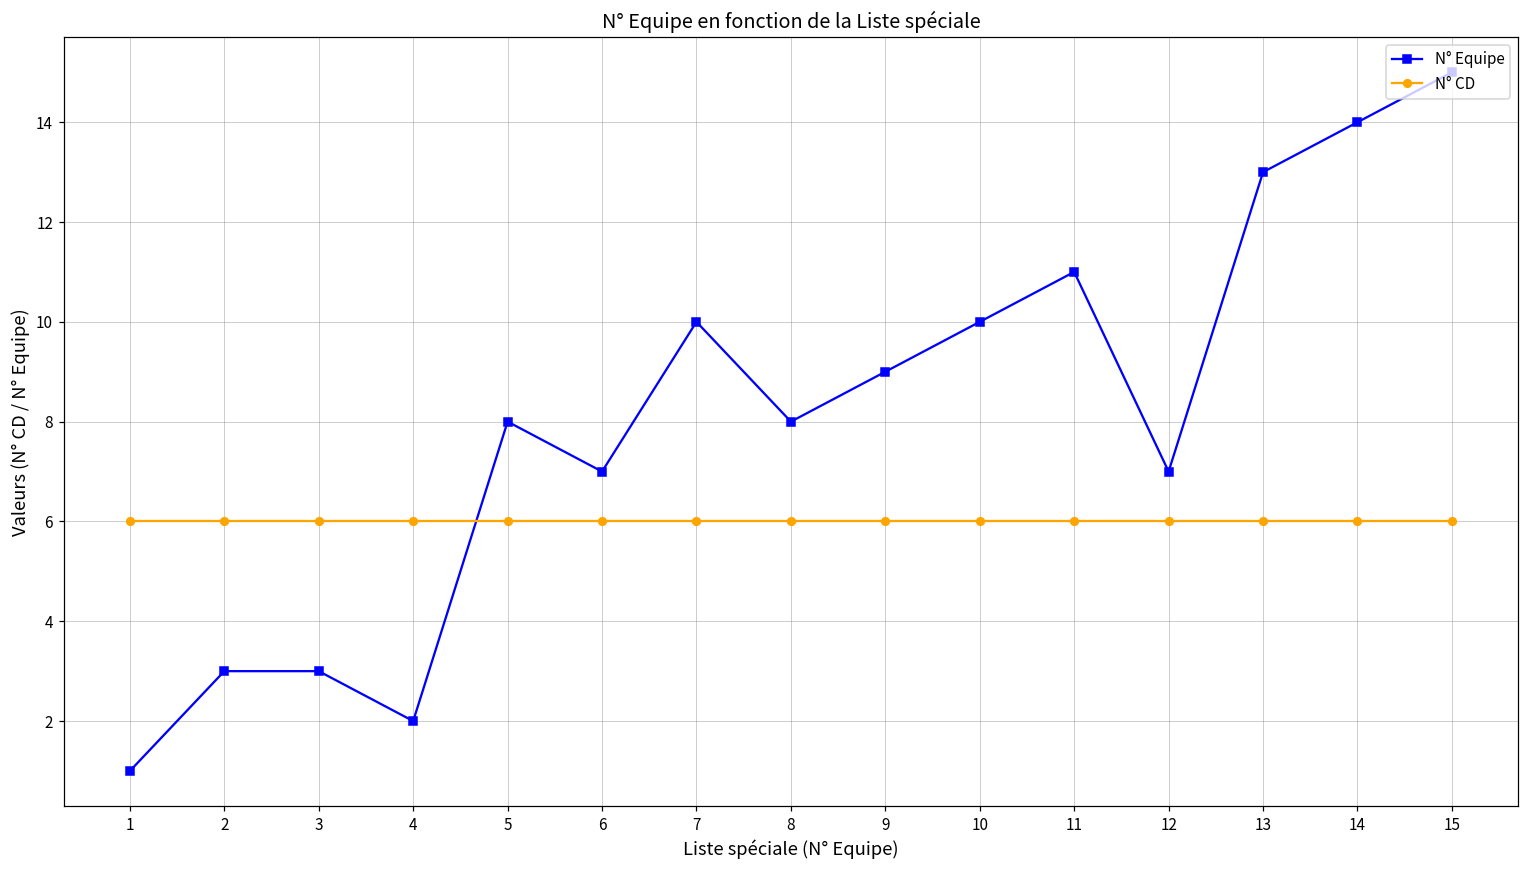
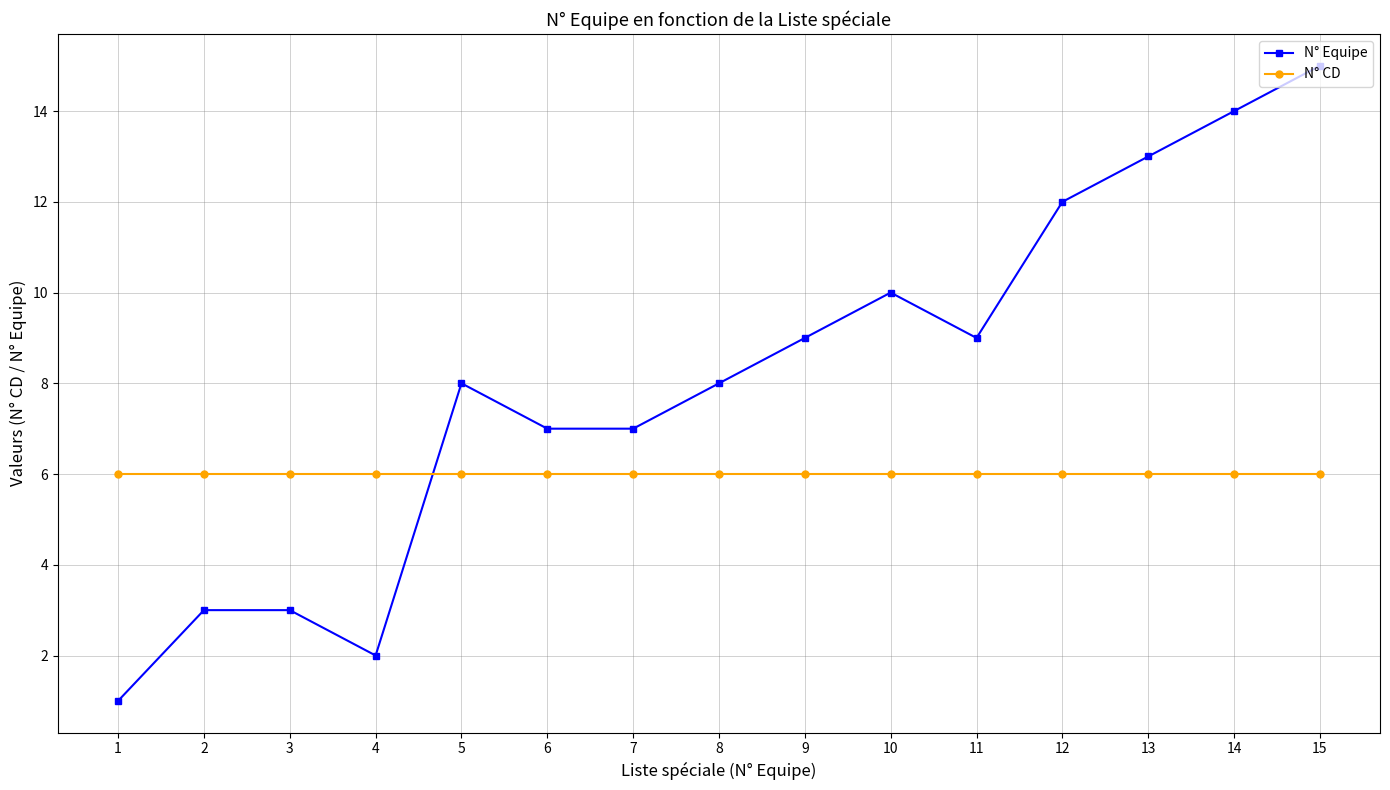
  {
    "N° Equipe": {
      "1": 1,
      "2": 3,
      "3": 3,
      "4": 2,
      "5": 8,
      "6": 7,
-     "7": 10,
+     "7": 7,
      "8": 8,
      "9": 9,
      "10": 10,
-     "11": 11,
-     "12": 7,
+     "11": 9,
+     "12": 12,
      "13": 13,
      "14": 14
    },
    "N° CD": {
      "1": 6,
      "2": 6,
      "3": 6,
      "4": 6,
      "5": 6,
      "6": 6,
      "7": 6,
      "8": 6,
      "9": 6,
      "10": 6,
      "11": 6,
      "12": 6,
      "13": 6,
      "14": 6,
      "15": 6
    }
  }
